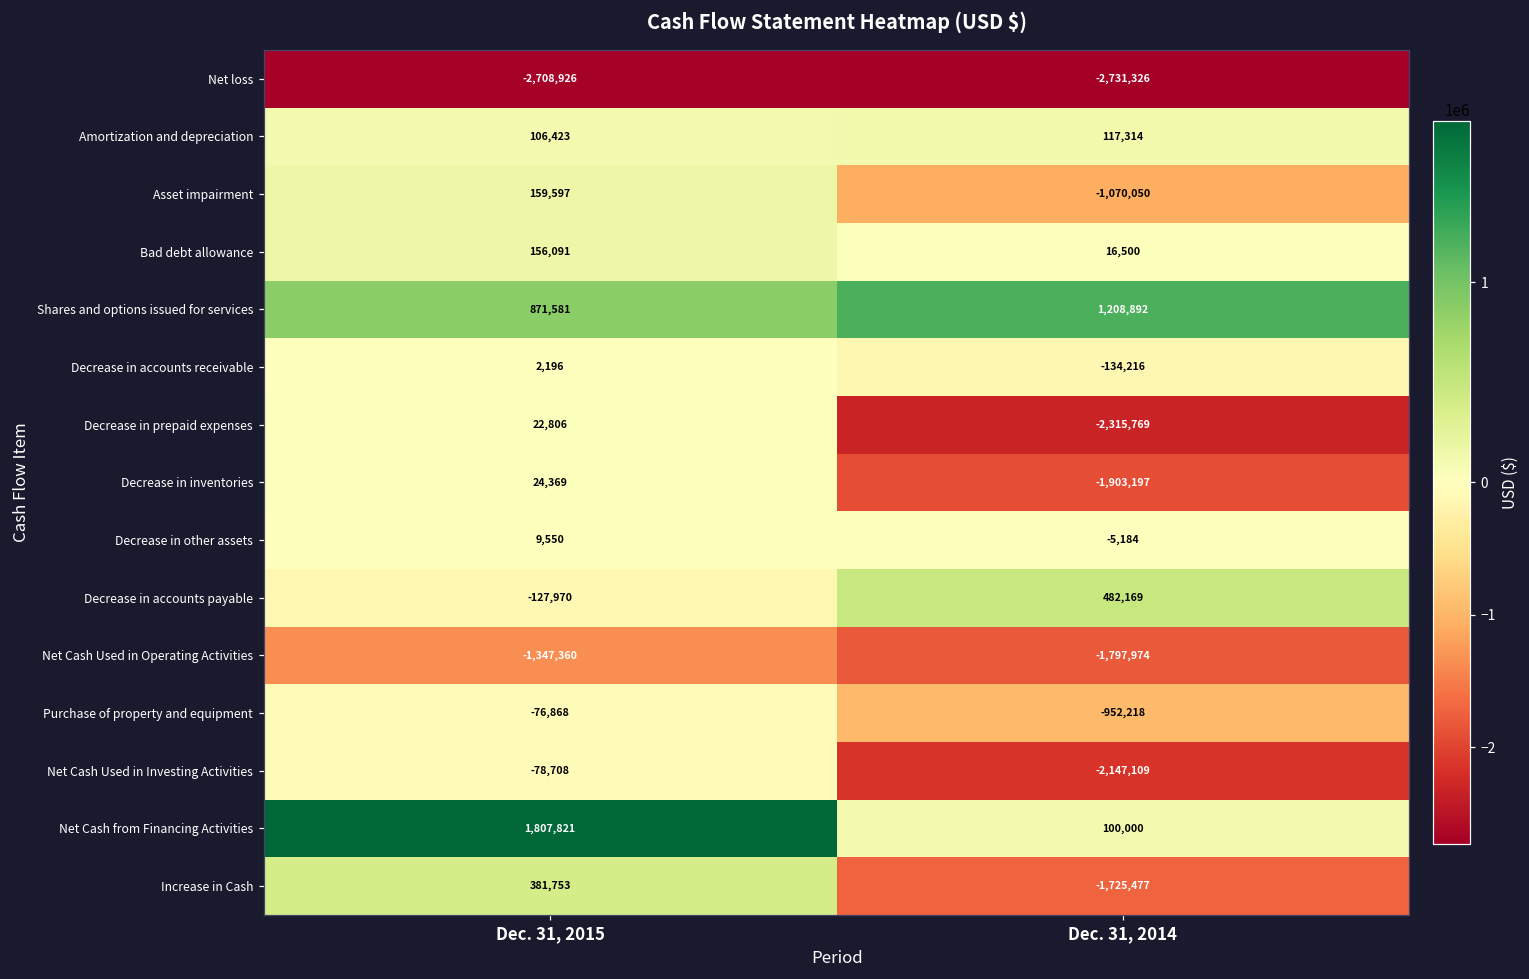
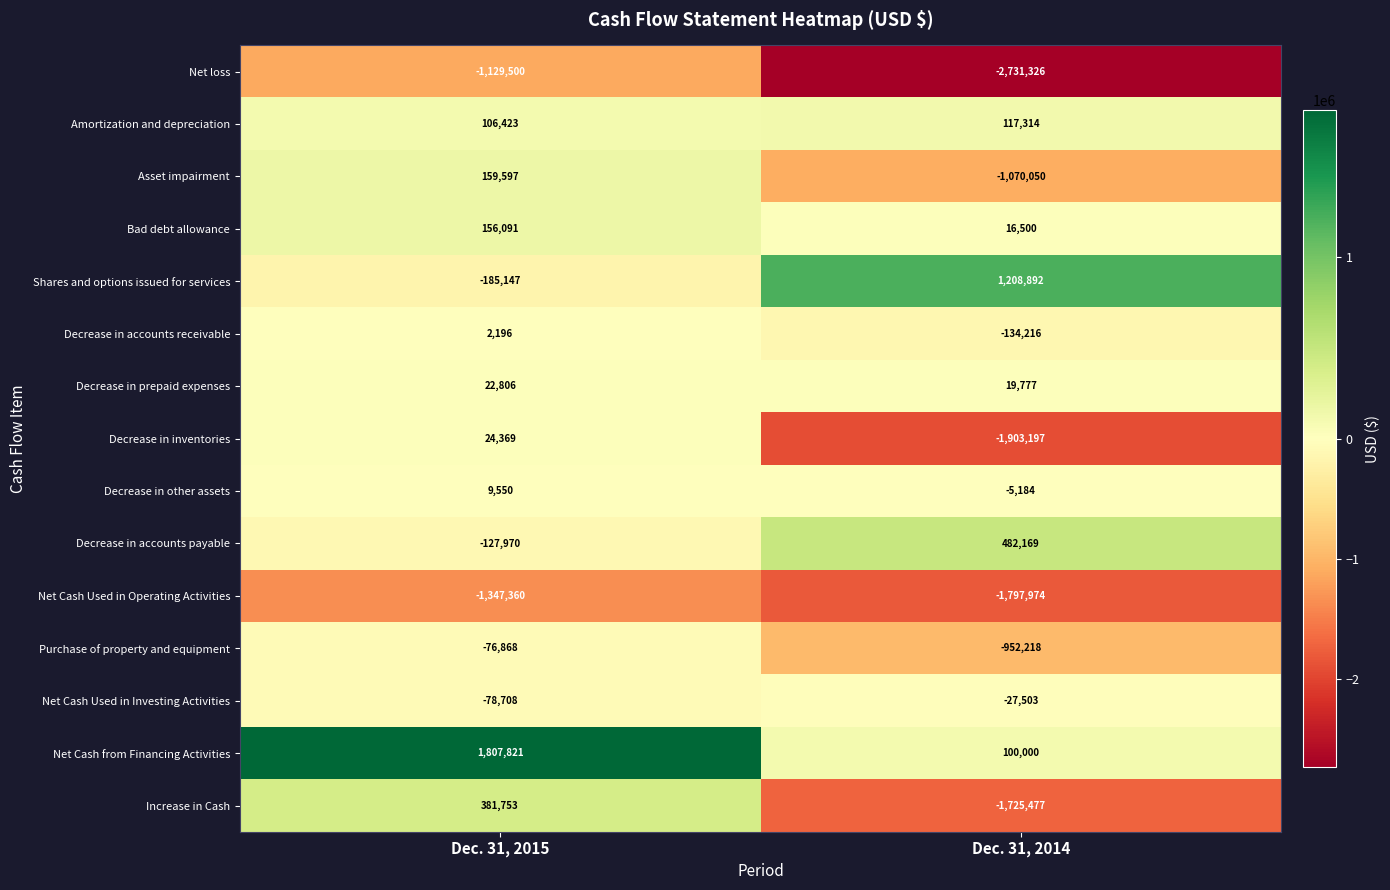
  {
    "Net loss": {
-     "Dec. 31, 2015": "-2,708,926",
+     "Dec. 31, 2015": "-1,129,500",
      "Dec. 31, 2014": "-2,731,326"
    },
    "Amortization and depreciation": {
      "Dec. 31, 2015": "106,423",
      "Dec. 31, 2014": "117,314"
    },
    "Asset impairment": {
      "Dec. 31, 2015": "159,597",
      "Dec. 31, 2014": "-1,070,050"
    },
    "Bad debt allowance": {
      "Dec. 31, 2015": "156,091",
      "Dec. 31, 2014": "16,500"
    },
    "Shares and options issued for services": {
-     "Dec. 31, 2015": "871,581",
+     "Dec. 31, 2015": "-185,147",
      "Dec. 31, 2014": "1,208,892"
    },
    "Decrease in accounts receivable": {
      "Dec. 31, 2015": "2,196",
      "Dec. 31, 2014": "-134,216"
    },
    "Decrease in prepaid expenses": {
      "Dec. 31, 2015": "22,806",
-     "Dec. 31, 2014": "-2,315,769"
+     "Dec. 31, 2014": "19,777"
    },
    "Decrease in inventories": {
      "Dec. 31, 2015": "24,369",
      "Dec. 31, 2014": "-1,903,197"
    },
    "Decrease in other assets": {
      "Dec. 31, 2015": "9,550",
      "Dec. 31, 2014": "-5,184"
    },
    "Decrease in accounts payable": {
      "Dec. 31, 2015": "-127,970",
      "Dec. 31, 2014": "482,169"
    },
    "Net Cash Used in Operating Activities": {
      "Dec. 31, 2015": "-1,347,360",
      "Dec. 31, 2014": "-1,797,974"
    },
    "Purchase of property and equipment": {
      "Dec. 31, 2015": "-76,868",
      "Dec. 31, 2014": "-952,218"
    },
    "Net Cash Used in Investing Activities": {
      "Dec. 31, 2015": "-78,708",
-     "Dec. 31, 2014": "-2,147,109"
+     "Dec. 31, 2014": "-27,503"
    },
    "Net Cash from Financing Activities": {
      "Dec. 31, 2015": "1,807,821",
      "Dec. 31, 2014": "100,000"
    },
    "Increase in Cash": {
      "Dec. 31, 2015": "381,753",
      "Dec. 31, 2014": "-1,725,477"
    }
  }
